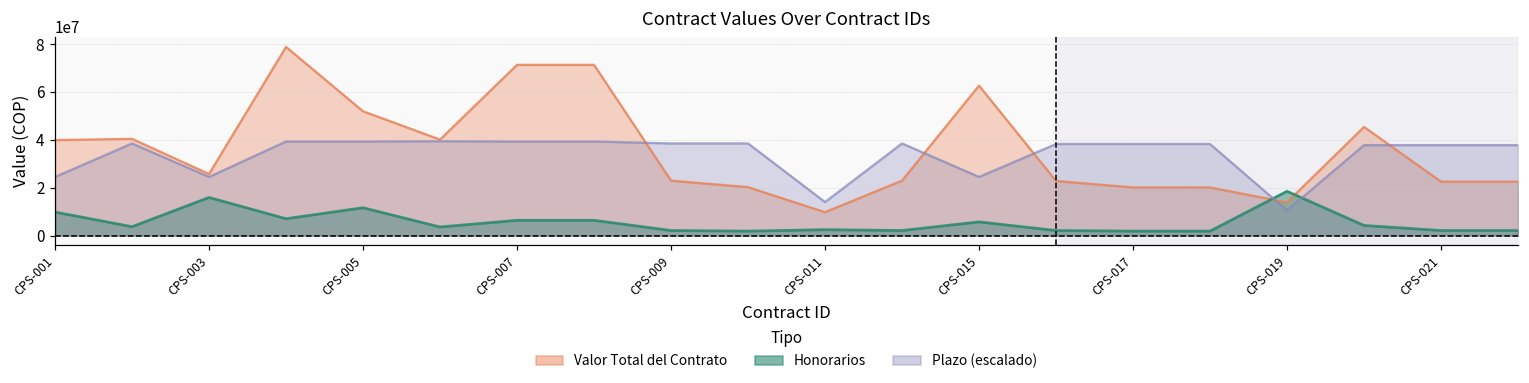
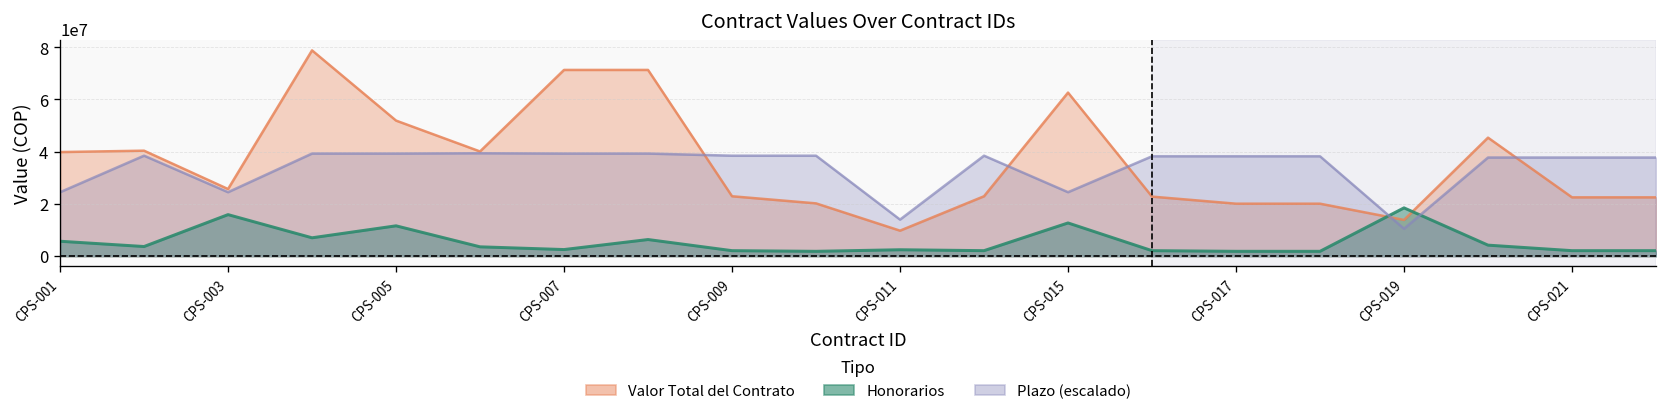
  {
    "Honorarios": {
-     "CPS-001": 10000000,
+     "CPS-001": 6000000,
      "CPS-003": 16000000,
      "CPS-005": 12000000,
-     "CPS-007": 6000000,
+     "CPS-007": 3000000,
      "CPS-009": 2000000,
      "CPS-011": 2000000,
-     "CPS-015": 6000000,
+     "CPS-015": 13000000,
      "CPS-017": 2000000,
      "CPS-019": 18000000,
      "CPS-021": 2000000
    }
  }
